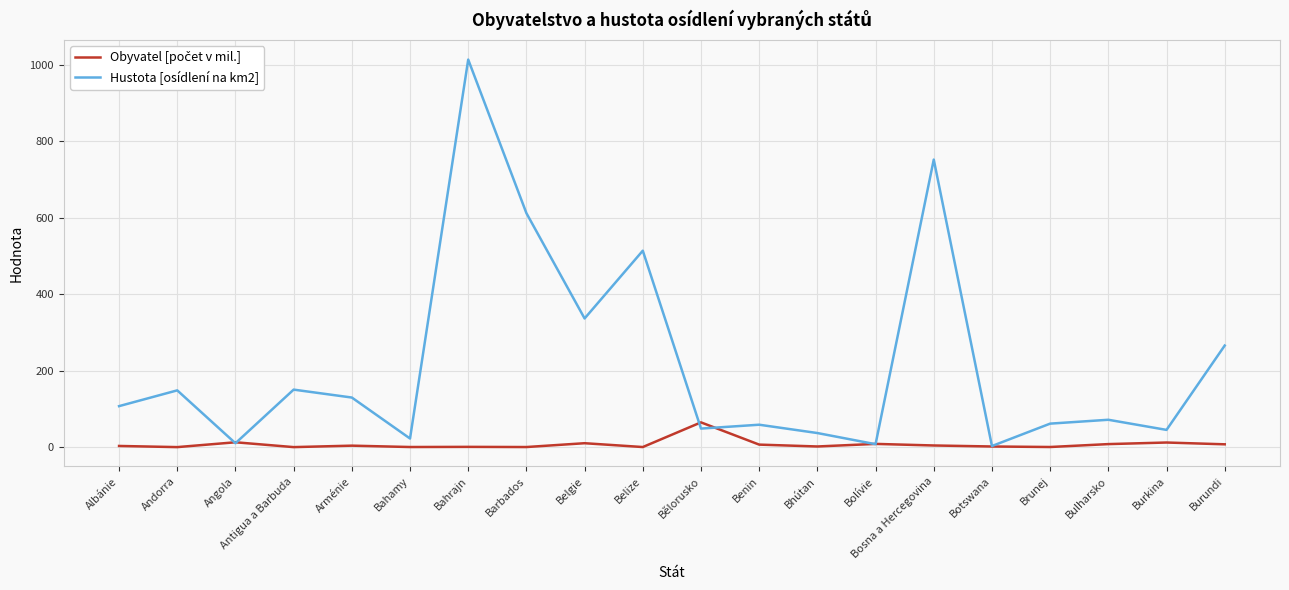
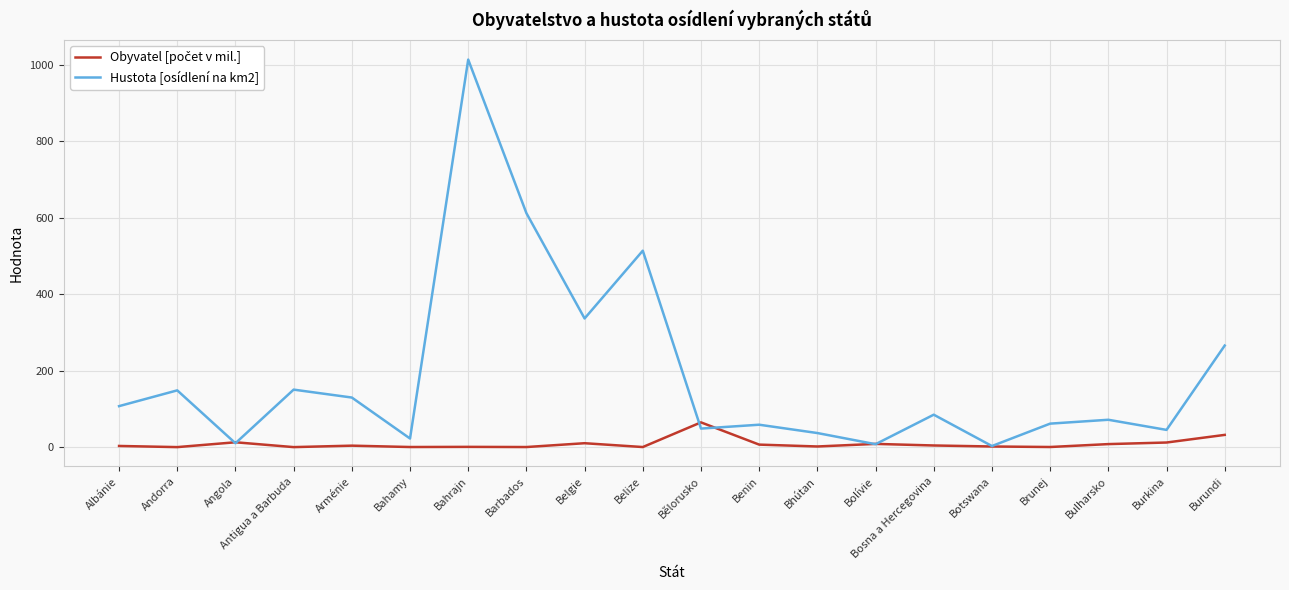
  {
    "Obyvatel [počet v mil.]": {
      "Albánie": 0,
      "Andorra": 0,
      "Antigua a Barbuda": 0,
      "Arménie": 0,
      "Bahamy": 0,
      "Bahrajn": 0,
      "Barbados": 0,
      "Belgie": 10,
      "Belize": 0,
      "Bělorusko": 60,
      "Benin": 10,
      "Bhútan": 0,
      "Bosna a Hercegovina": 0,
      "Brunej": 0,
      "Bulharsko": 10,
      "Burkina": 10,
-     "Burundi": 10
+     "Burundi": 30
    },
    "Hustota [osídlení na km2]": {
      "Albánie": 110,
      "Andorra": 150,
      "Antigua a Barbuda": 150,
      "Arménie": 130,
      "Bahamy": 20,
      "Bahrajn": 1010,
      "Barbados": 610,
      "Belgie": 340,
      "Belize": 510,
      "Bělorusko": 50,
      "Benin": 60,
      "Bhútan": 40,
-     "Bosna a Hercegovina": 750,
+     "Bosna a Hercegovina": 80,
      "Brunej": 60,
      "Bulharsko": 70,
      "Burkina": 50,
      "Burundi": 270
    }
  }
